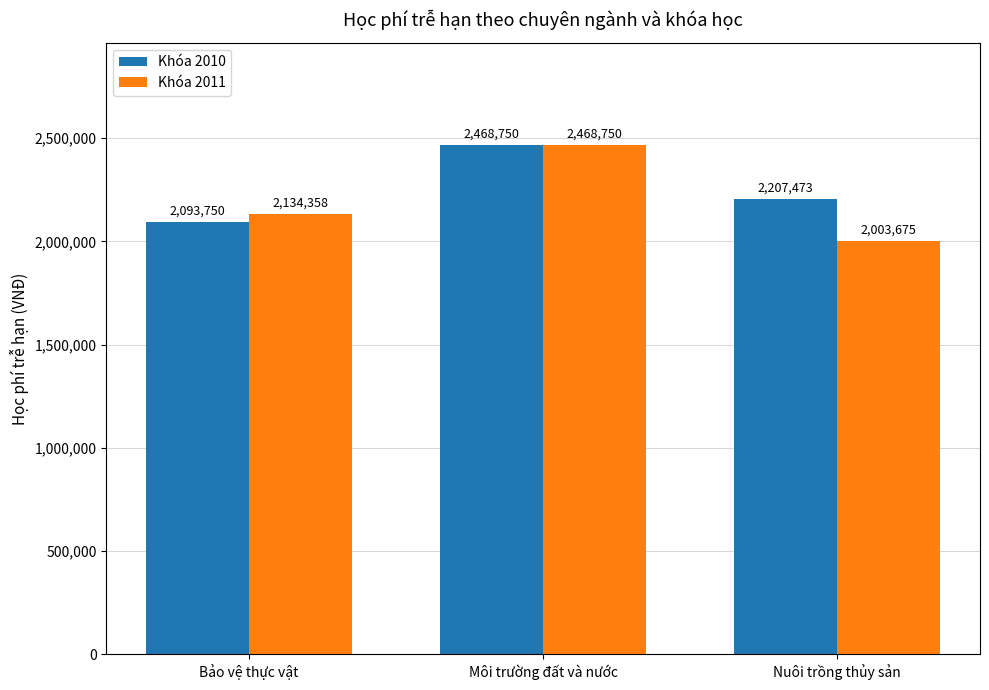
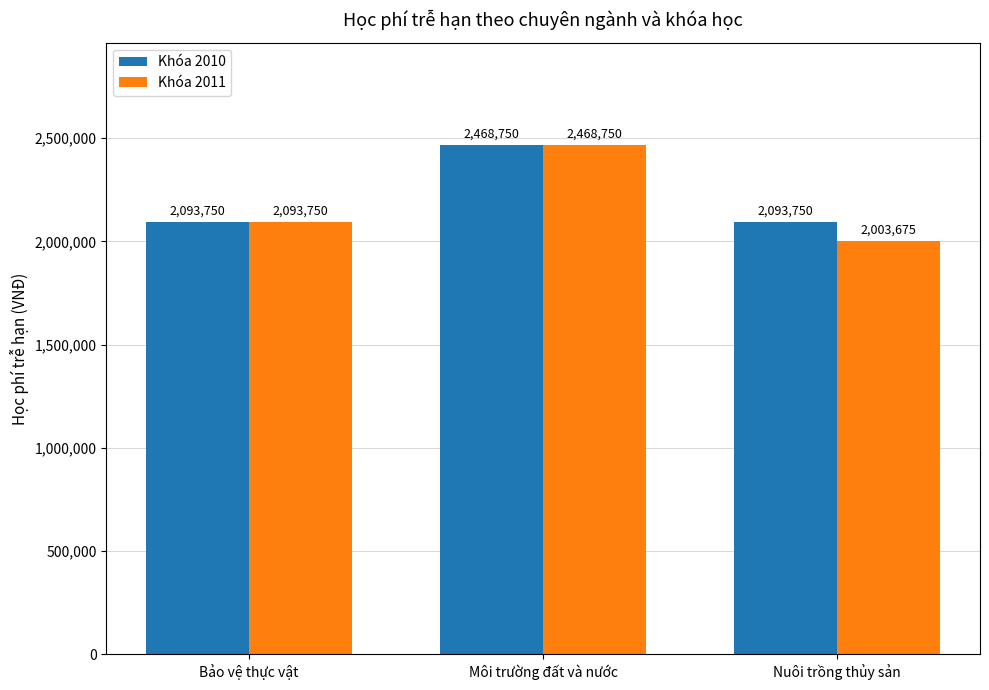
  {
    "Khóa 2010": {
      "Bảo vệ thực vật": "2,093,750",
      "Môi trường đất và nước": "2,468,750",
-     "Nuôi trồng thủy sản": "2,207,473"
+     "Nuôi trồng thủy sản": "2,093,750"
    },
    "Khóa 2011": {
-     "Bảo vệ thực vật": "2,134,358",
+     "Bảo vệ thực vật": "2,093,750",
      "Môi trường đất và nước": "2,468,750",
      "Nuôi trồng thủy sản": "2,003,675"
    }
  }
